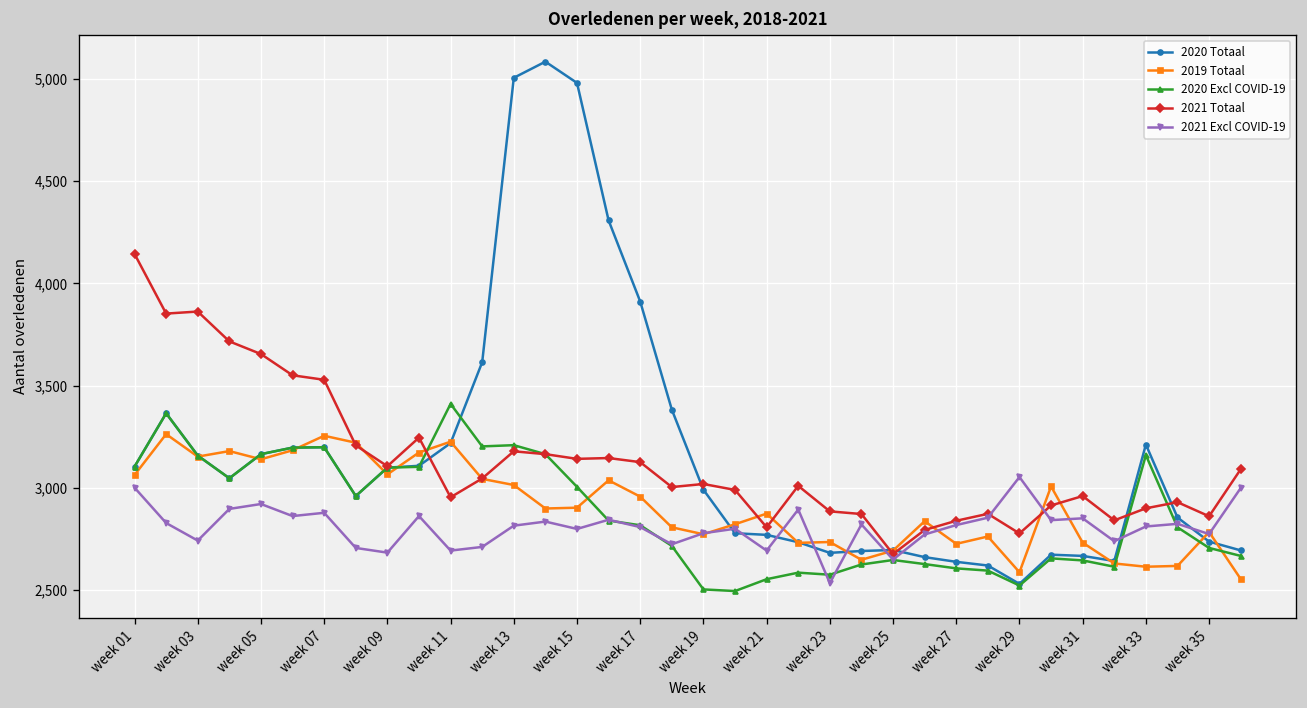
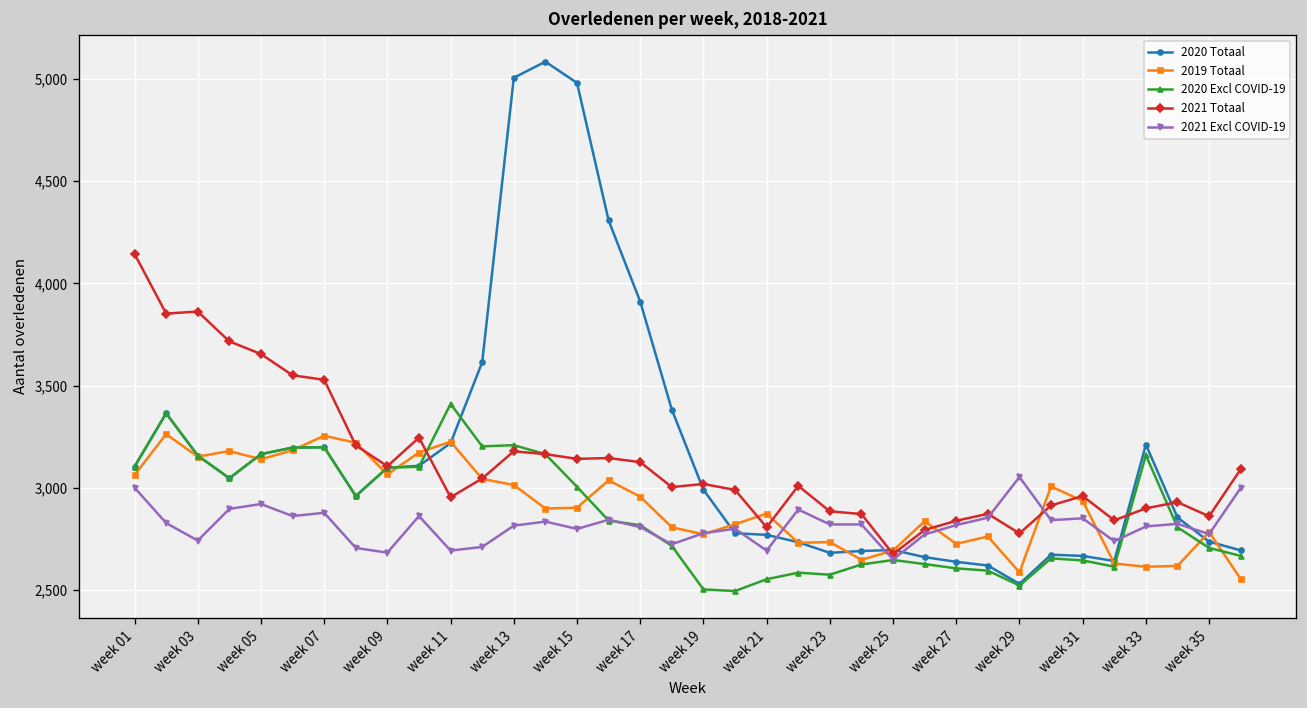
  {
    "2020 Totaal": {
      "week 13": "5,010",
      "week 15": "4,980",
      "week 17": "3,910",
      "week 19": "2,990",
      "week 21": "2,770",
      "week 23": "2,680",
      "week 27": "2,640",
      "week 31": "2,670",
      "week 33": "3,210",
      "week 35": "2,740"
    },
    "2019 Totaal": {
      "week 01": "3,060",
      "week 05": "3,140",
      "week 07": "3,250",
      "week 09": "3,070",
      "week 13": "3,010",
      "week 15": "2,900",
      "week 17": "2,960",
      "week 21": "2,870",
      "week 23": "2,730",
      "week 27": "2,730",
      "week 29": "2,590",
-     "week 31": "2,730",
+     "week 31": "2,940",
      "week 33": "2,610"
    },
    "2020 Excl COVID-19": {
      "week 11": "3,410",
      "week 13": "3,210",
      "week 15": "3,000",
      "week 19": "2,500",
      "week 21": "2,550",
      "week 23": "2,570",
      "week 27": "2,610",
      "week 31": "2,640",
      "week 33": "3,160",
      "week 35": "2,710"
    },
    "2021 Totaal": {
      "week 01": "4,140",
      "week 03": "3,860",
      "week 05": "3,650",
      "week 07": "3,530",
      "week 11": "2,950",
      "week 13": "3,180",
      "week 15": "3,140",
      "week 17": "3,130",
      "week 19": "3,020",
      "week 21": "2,810",
      "week 23": "2,880",
      "week 25": "2,680",
      "week 27": "2,840",
      "week 29": "2,780",
      "week 31": "2,960",
      "week 33": "2,900",
      "week 35": "2,860"
    },
    "2021 Excl COVID-19": {
      "week 01": "3,000",
      "week 03": "2,740",
      "week 05": "2,920",
      "week 07": "2,880",
      "week 09": "2,680",
      "week 11": "2,690",
      "week 13": "2,810",
      "week 15": "2,800",
      "week 21": "2,690",
-     "week 23": "2,530",
+     "week 23": "2,820",
      "week 27": "2,820",
      "week 29": "3,050",
      "week 31": "2,850",
      "week 33": "2,810"
    }
  }
